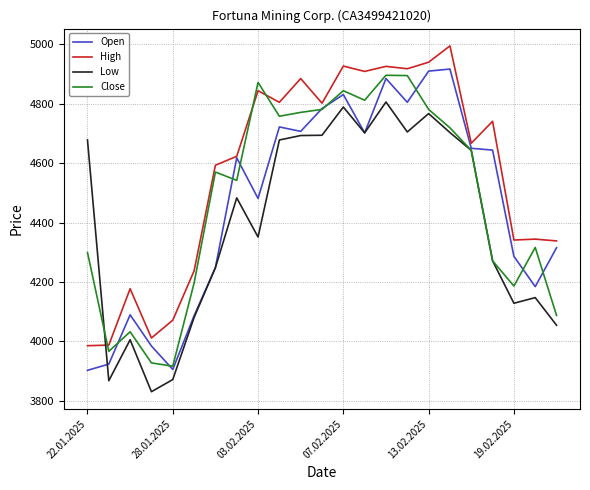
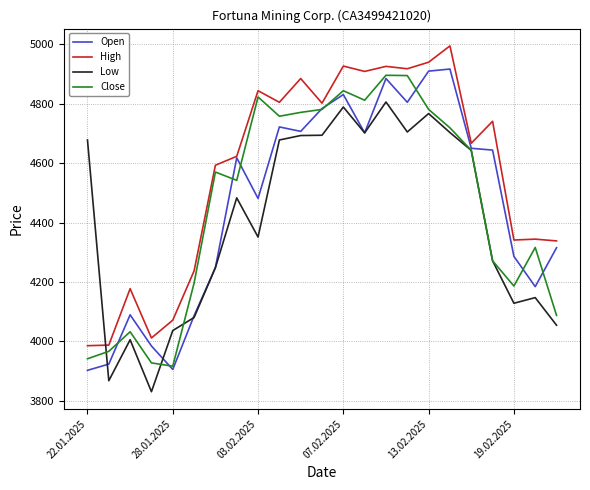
  {
    "Open": {
      "22.01.2025": 3900,
      "28.01.2025": 3910,
      "03.02.2025": 4480,
      "07.02.2025": 4830,
      "13.02.2025": 4910,
      "19.02.2025": 4290
    },
    "High": {
      "22.01.2025": 3990,
      "28.01.2025": 4070,
      "03.02.2025": 4840,
      "07.02.2025": 4930,
      "13.02.2025": 4940,
      "19.02.2025": 4340
    },
    "Low": {
      "22.01.2025": 4680,
-     "28.01.2025": 3870,
+     "28.01.2025": 4040,
      "03.02.2025": 4350,
      "07.02.2025": 4790,
      "13.02.2025": 4770,
      "19.02.2025": 4130
    },
    "Close": {
-     "22.01.2025": 4300,
+     "22.01.2025": 3940,
      "28.01.2025": 3920,
-     "03.02.2025": 4870,
+     "03.02.2025": 4820,
      "07.02.2025": 4840,
      "13.02.2025": 4780,
      "19.02.2025": 4190
    }
  }
